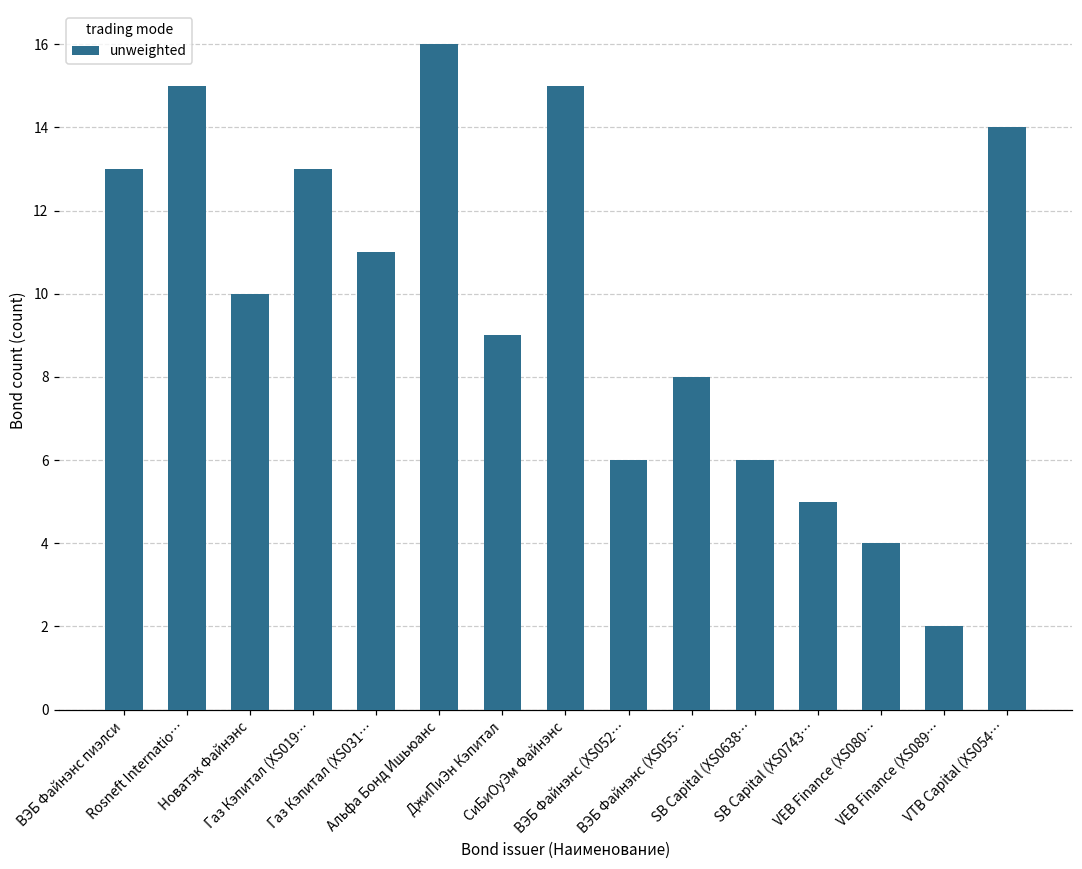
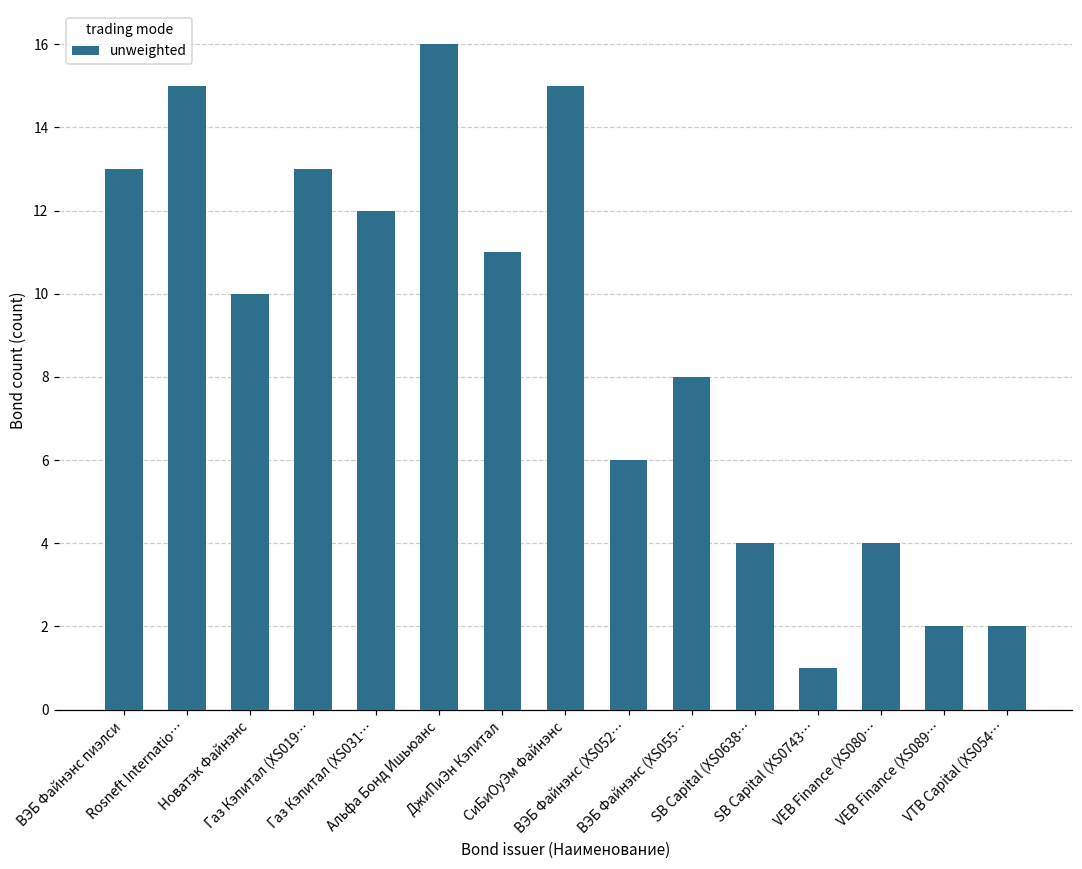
  {
    "ВЭБ Файнэнс пиэлси": 13,
    "Rosneft Internatio…": 15,
    "Новатэк Файнэнс": 10,
    "Газ Кэпитал (XS019…": 13,
-   "Газ Кэпитал (XS031…": 11,
+   "Газ Кэпитал (XS031…": 12,
    "Альфа Бонд Ишьюанс": 16,
-   "ДжиПиЭн Кэпитал": 9,
+   "ДжиПиЭн Кэпитал": 11,
    "СиБиОуЭм Файнэнс": 15,
    "ВЭБ Файнэнс (XS052…": 6,
    "ВЭБ Файнэнс (XS055…": 8,
-   "SB Capital (XS0638…": 6,
-   "SB Capital (XS0743…": 5,
+   "SB Capital (XS0638…": 4,
+   "SB Capital (XS0743…": 1,
    "VEB Finance (XS080…": 4,
    "VEB Finance (XS089…": 2,
-   "VTB Capital (XS054…": 14
+   "VTB Capital (XS054…": 2
  }
